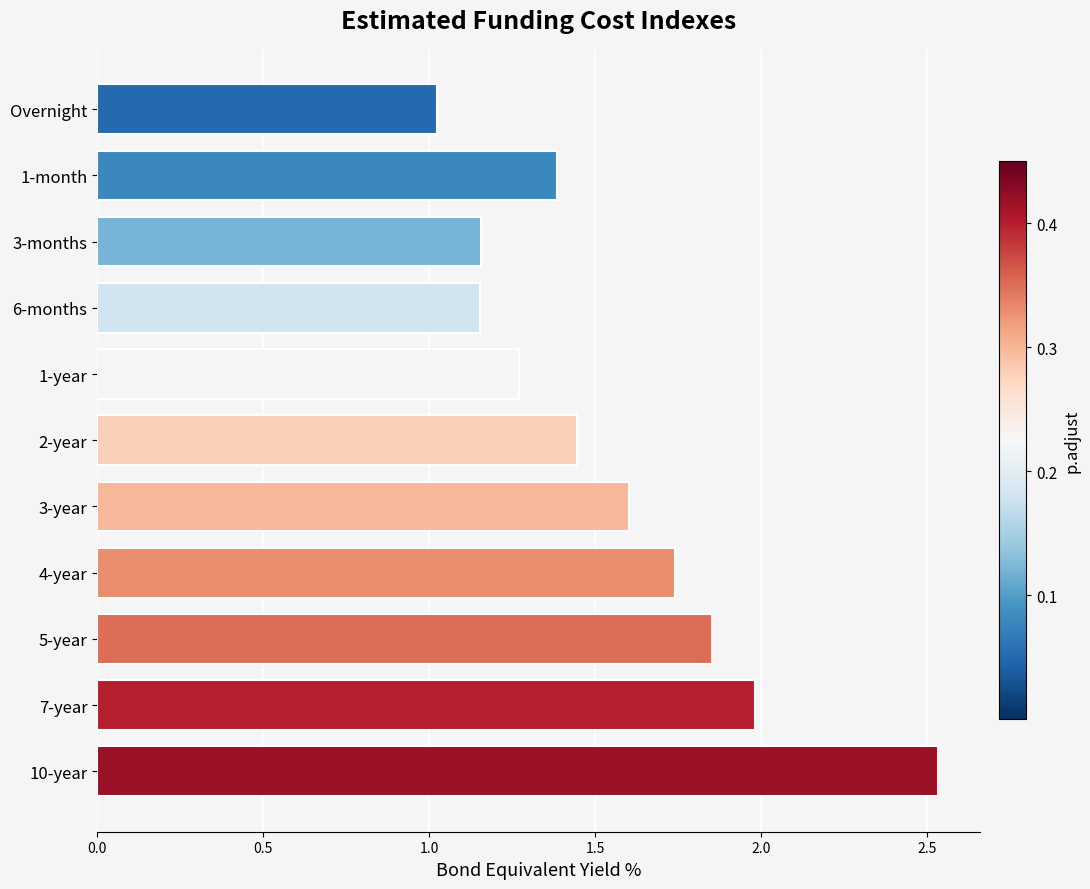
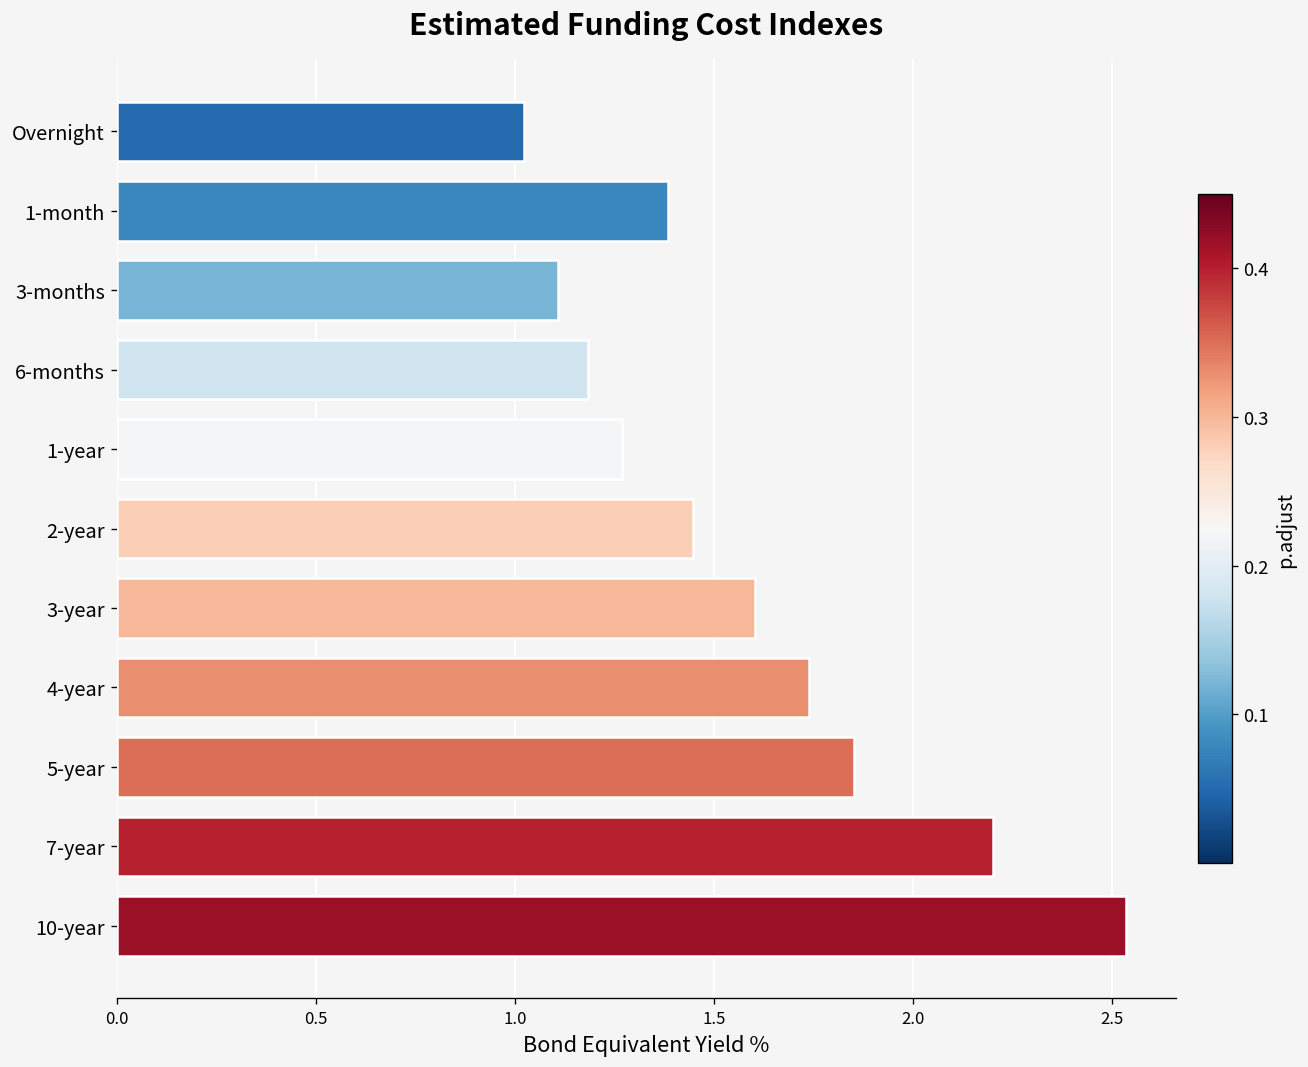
  {
    "Overnight": 1.02,
    "1-month": 1.38,
-   "3-months": 1.16,
-   "6-months": 1.15,
+   "3-months": 1.11,
+   "6-months": 1.18,
    "1-year": 1.27,
    "2-year": 1.45,
    "3-year": 1.60,
    "4-year": 1.74,
    "5-year": 1.85,
-   "7-year": 1.98,
+   "7-year": 2.20,
    "10-year": 2.53
  }
